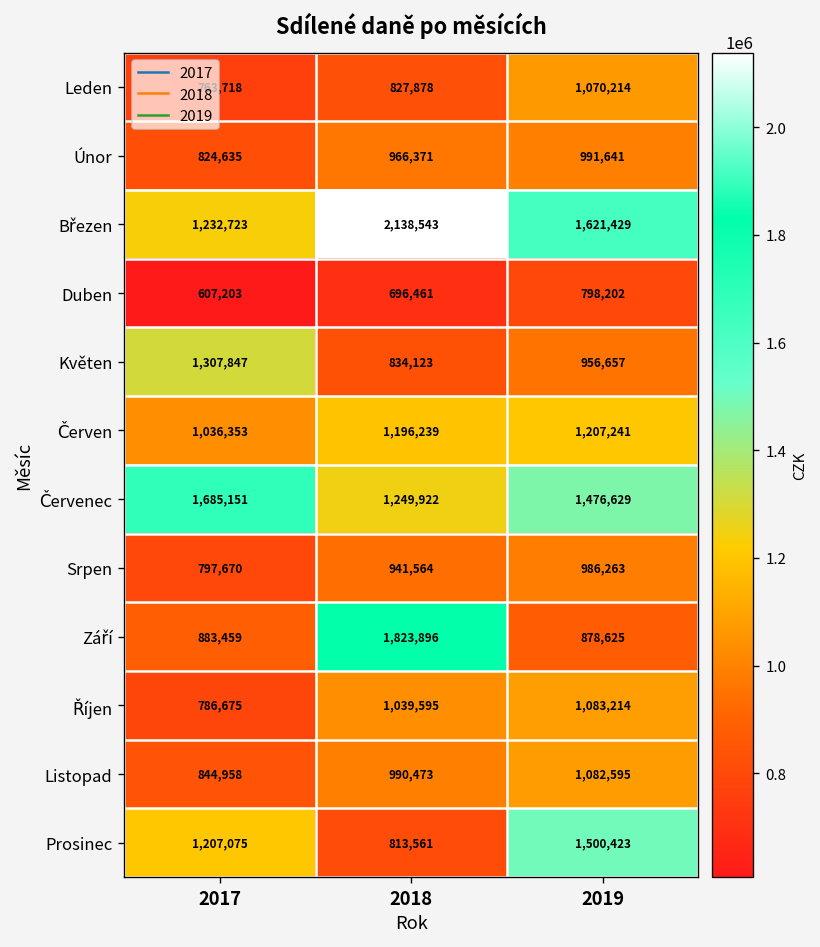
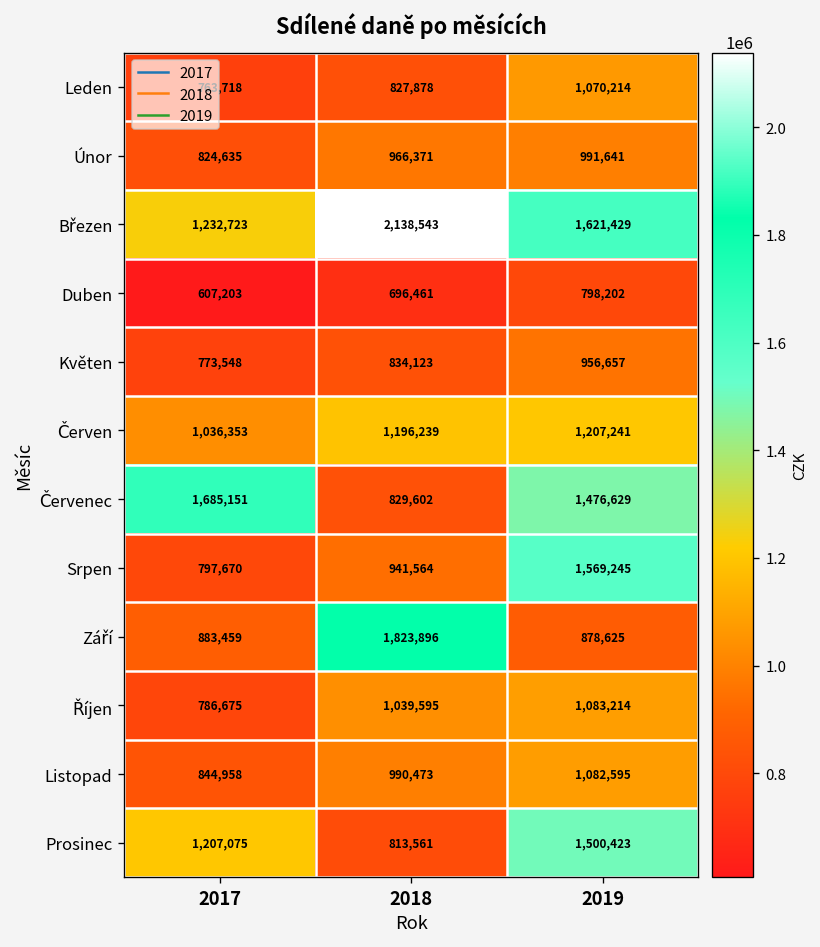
  {
    "Leden": {
      "2018": "827,878",
      "2019": "1,070,214"
    },
    "Únor": {
      "2017": "824,635",
      "2018": "966,371",
      "2019": "991,641"
    },
    "Březen": {
      "2017": "1,232,723",
      "2018": "2,138,543",
      "2019": "1,621,429"
    },
    "Duben": {
      "2017": "607,203",
      "2018": "696,461",
      "2019": "798,202"
    },
    "Květen": {
-     "2017": "1,307,847",
+     "2017": "773,548",
      "2018": "834,123",
      "2019": "956,657"
    },
    "Červen": {
      "2017": "1,036,353",
      "2018": "1,196,239",
      "2019": "1,207,241"
    },
    "Červenec": {
      "2017": "1,685,151",
-     "2018": "1,249,922",
+     "2018": "829,602",
      "2019": "1,476,629"
    },
    "Srpen": {
      "2017": "797,670",
      "2018": "941,564",
-     "2019": "986,263"
+     "2019": "1,569,245"
    },
    "Září": {
      "2017": "883,459",
      "2018": "1,823,896",
      "2019": "878,625"
    },
    "Říjen": {
      "2017": "786,675",
      "2018": "1,039,595",
      "2019": "1,083,214"
    },
    "Listopad": {
      "2017": "844,958",
      "2018": "990,473",
      "2019": "1,082,595"
    },
    "Prosinec": {
      "2017": "1,207,075",
      "2018": "813,561",
      "2019": "1,500,423"
    }
  }
